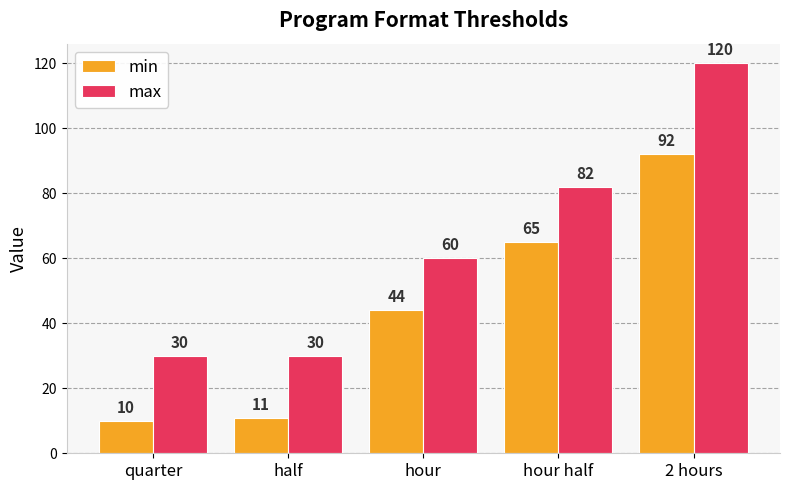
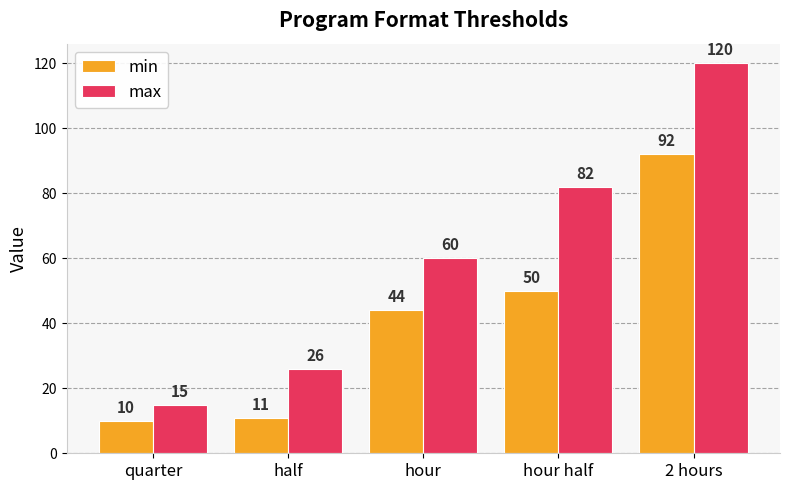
  {
    "min": {
      "quarter": 10,
      "half": 11,
      "hour": 44,
-     "hour half": 65,
+     "hour half": 50,
      "2 hours": 92
    },
    "max": {
-     "quarter": 30,
-     "half": 30,
+     "quarter": 15,
+     "half": 26,
      "hour": 60,
      "hour half": 82,
      "2 hours": 120
    }
  }
